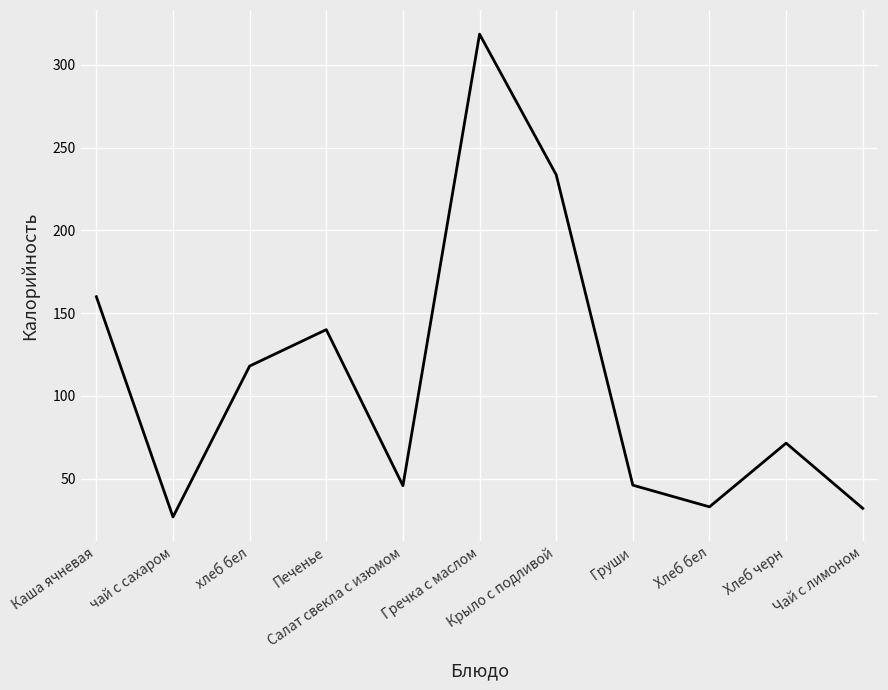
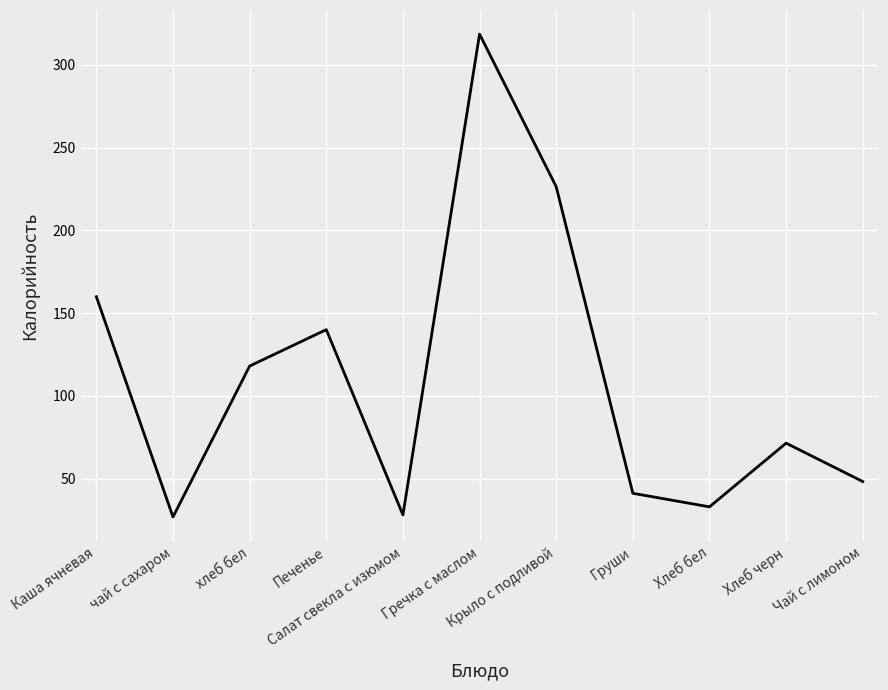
  {
    "Каша ячневая": 160,
    "чай с сахаром": 27,
    "хлеб бел": 118,
    "Печенье": 140,
-   "Салат свекла с изюмом": 46,
+   "Салат свекла с изюмом": 28,
    "Гречка с маслом": 319,
-   "Крыло с подливой": 234,
-   "Груши": 46,
+   "Крыло с подливой": 226,
+   "Груши": 41,
    "Хлеб бел": 33,
    "Хлеб черн": 71,
-   "Чай с лимоном": 32
+   "Чай с лимоном": 48
  }
